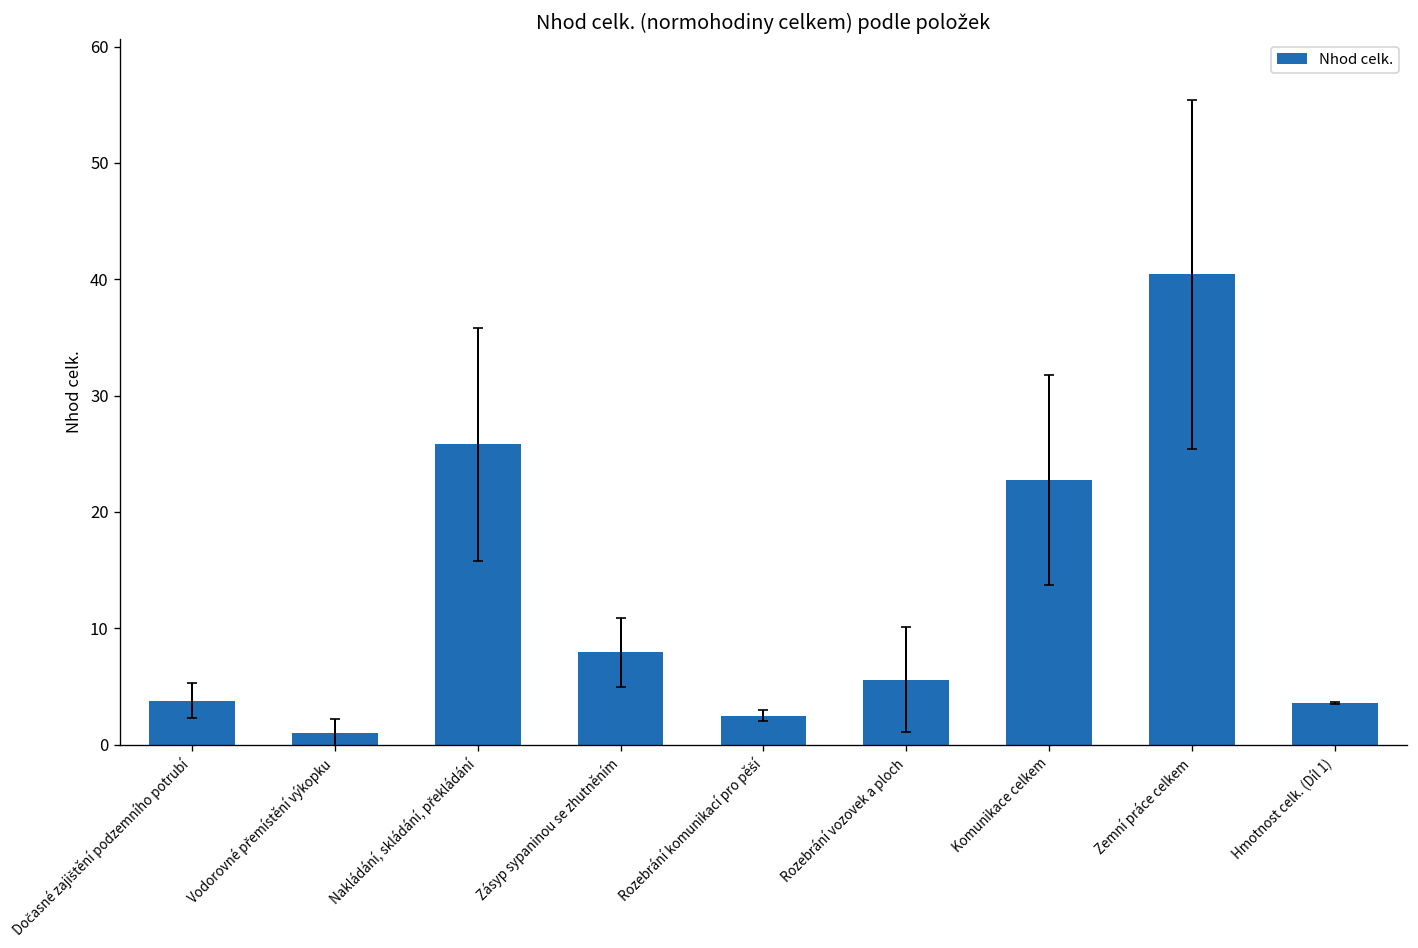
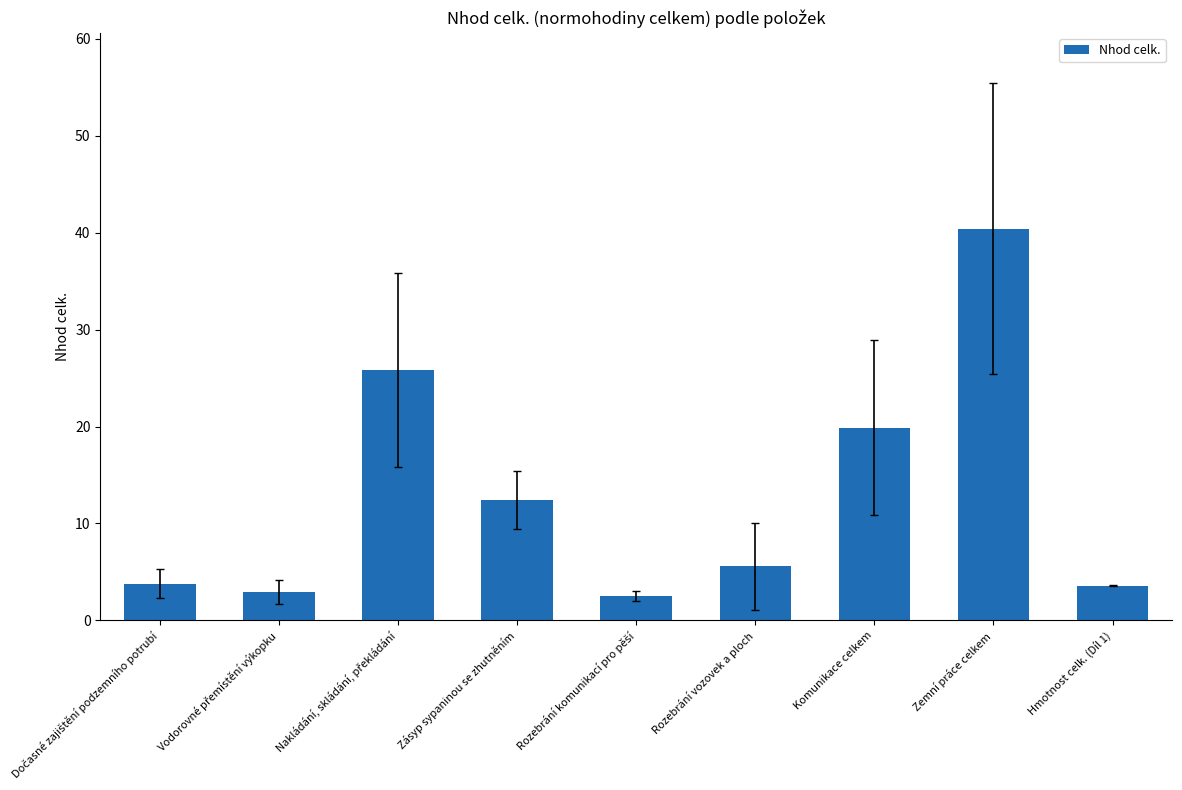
  {
    "Nhod celk.": {
      "Dočasné zajištění podzemního potrubí": 4,
-     "Vodorovné přemístění výkopku": 1,
+     "Vodorovné přemístění výkopku": 3,
      "Nakládání, skládání, překládání": 26,
-     "Zásyp sypaninou se zhutněním": 8,
+     "Zásyp sypaninou se zhutněním": 12,
      "Rozebrání komunikací pro pěší": 2,
      "Rozebrání vozovek a ploch": 6,
-     "Komunikace celkem": 23,
+     "Komunikace celkem": 20,
      "Zemní práce celkem": 40,
      "Hmotnost celk. (Díl 1)": 4
    }
  }
